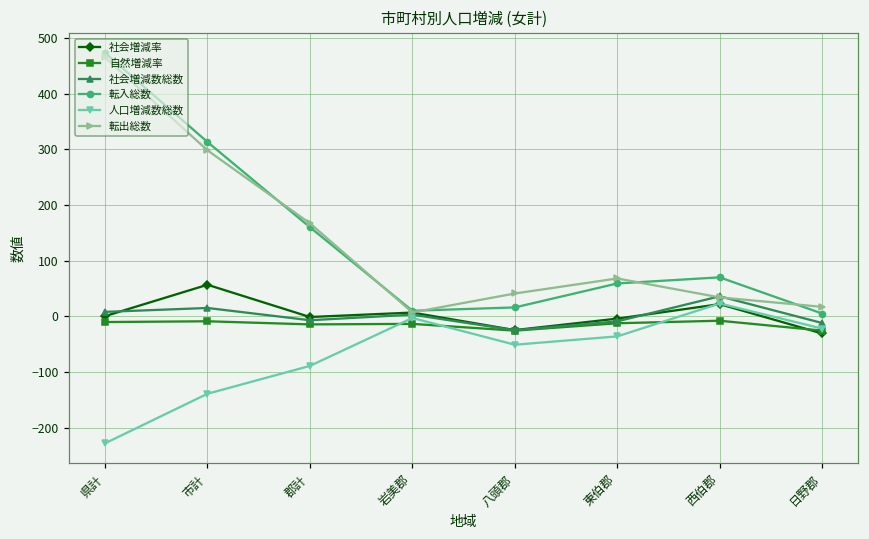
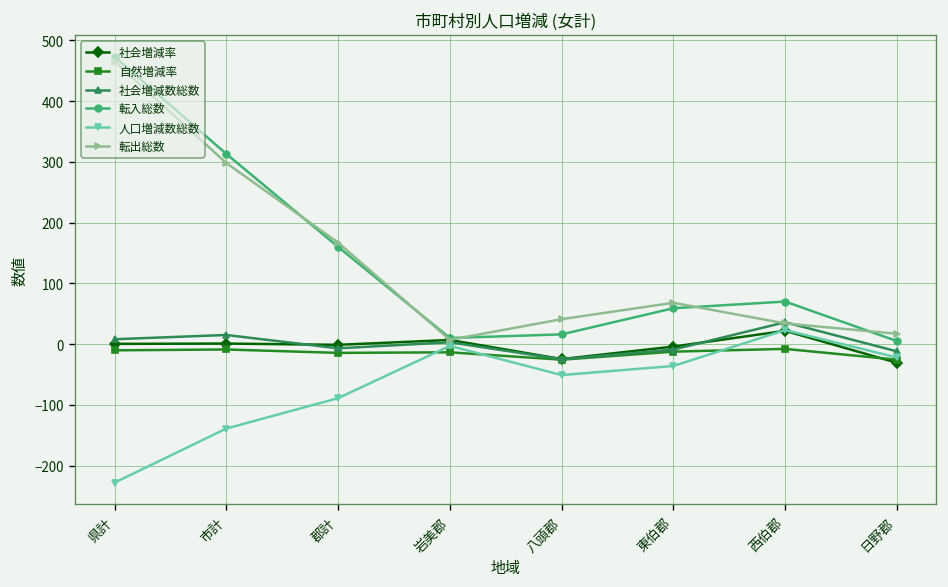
  {
    "社会増減率": {
      "県計": 0,
-     "市計": 60,
+     "市計": 0,
      "郡計": 0,
      "日野郡": -30
    }
  }
